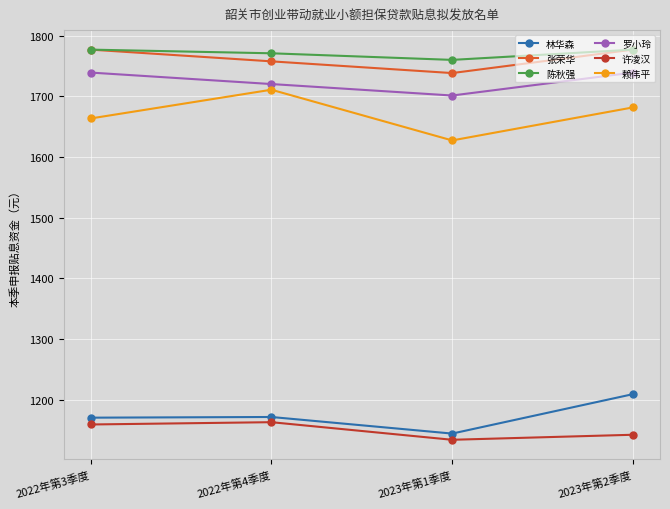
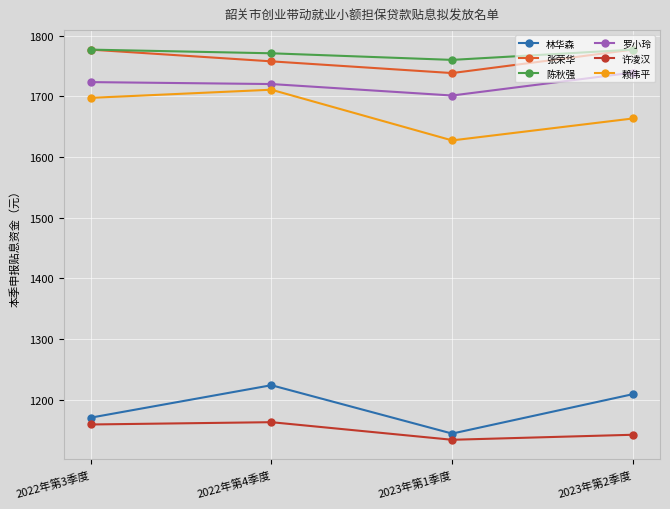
  {
    "林华森": {
      "2022年第3季度": 1170,
-     "2022年第4季度": 1170,
+     "2022年第4季度": 1220,
      "2023年第1季度": 1140,
      "2023年第2季度": 1210
    },
    "陈秋强": {
      "2022年第4季度": 1770,
      "2023年第1季度": 1760
    },
    "罗小玲": {
-     "2022年第3季度": 1740,
+     "2022年第3季度": 1720,
      "2022年第4季度": 1720,
      "2023年第1季度": 1700
    },
    "赖伟平": {
-     "2022年第3季度": 1660,
+     "2022年第3季度": 1700,
      "2022年第4季度": 1710,
      "2023年第1季度": 1630,
-     "2023年第2季度": 1680
+     "2023年第2季度": 1660
    }
  }
